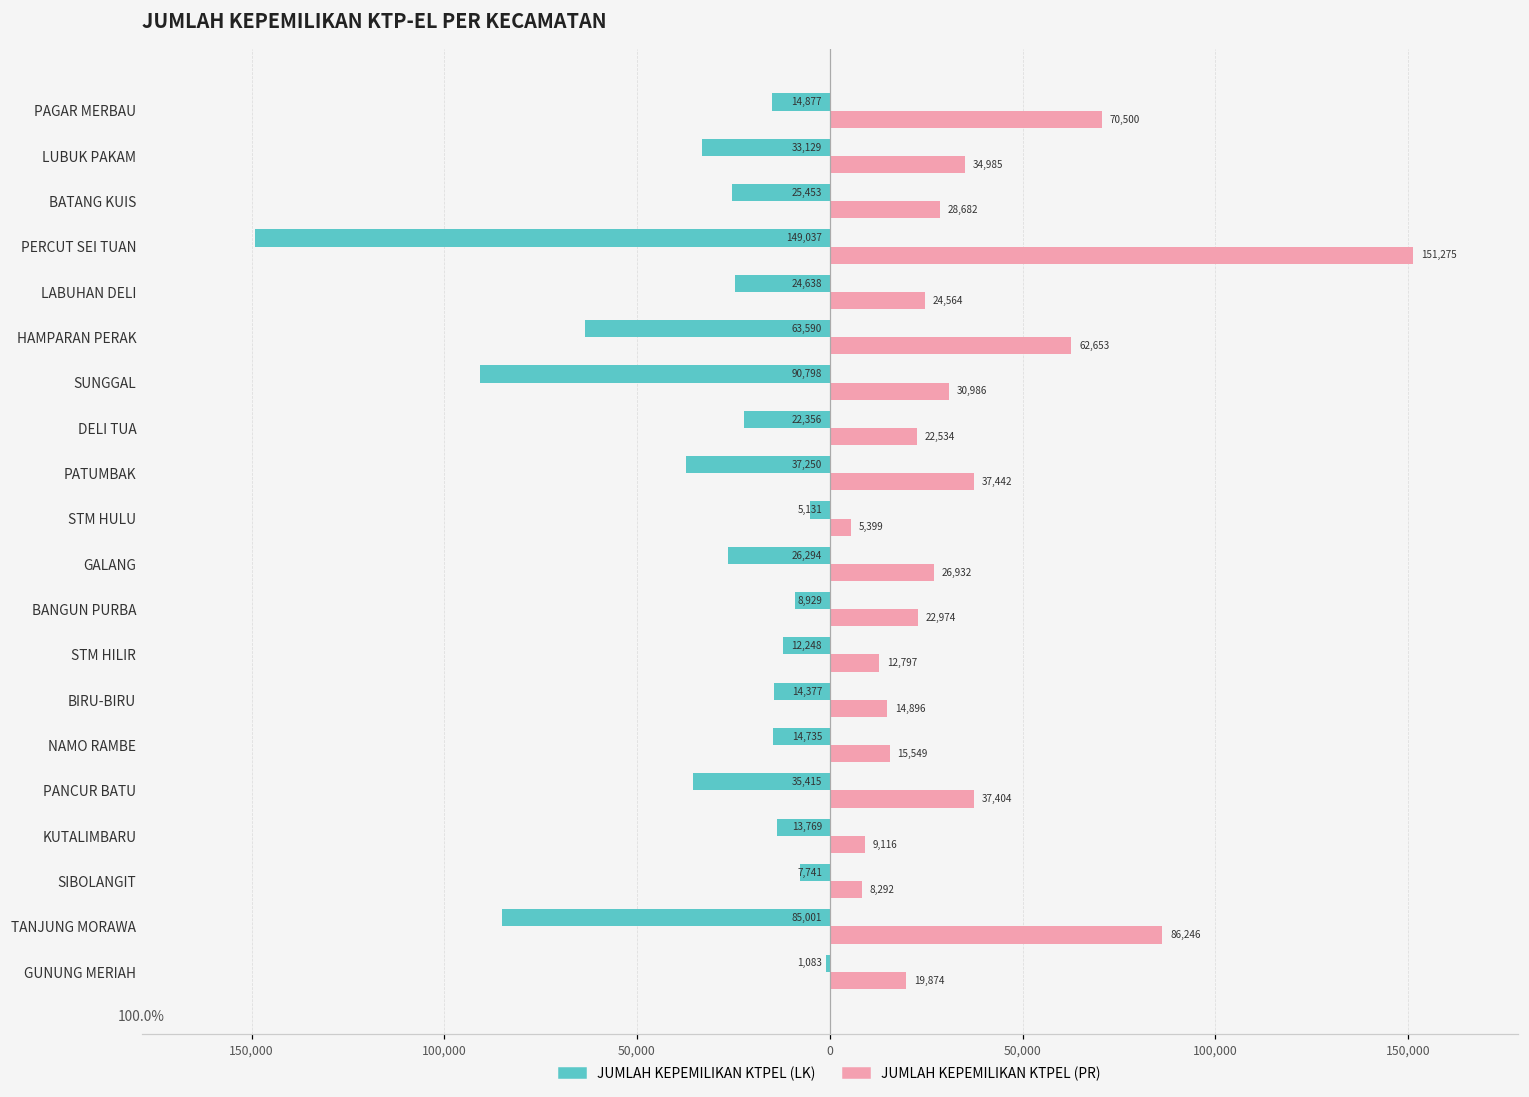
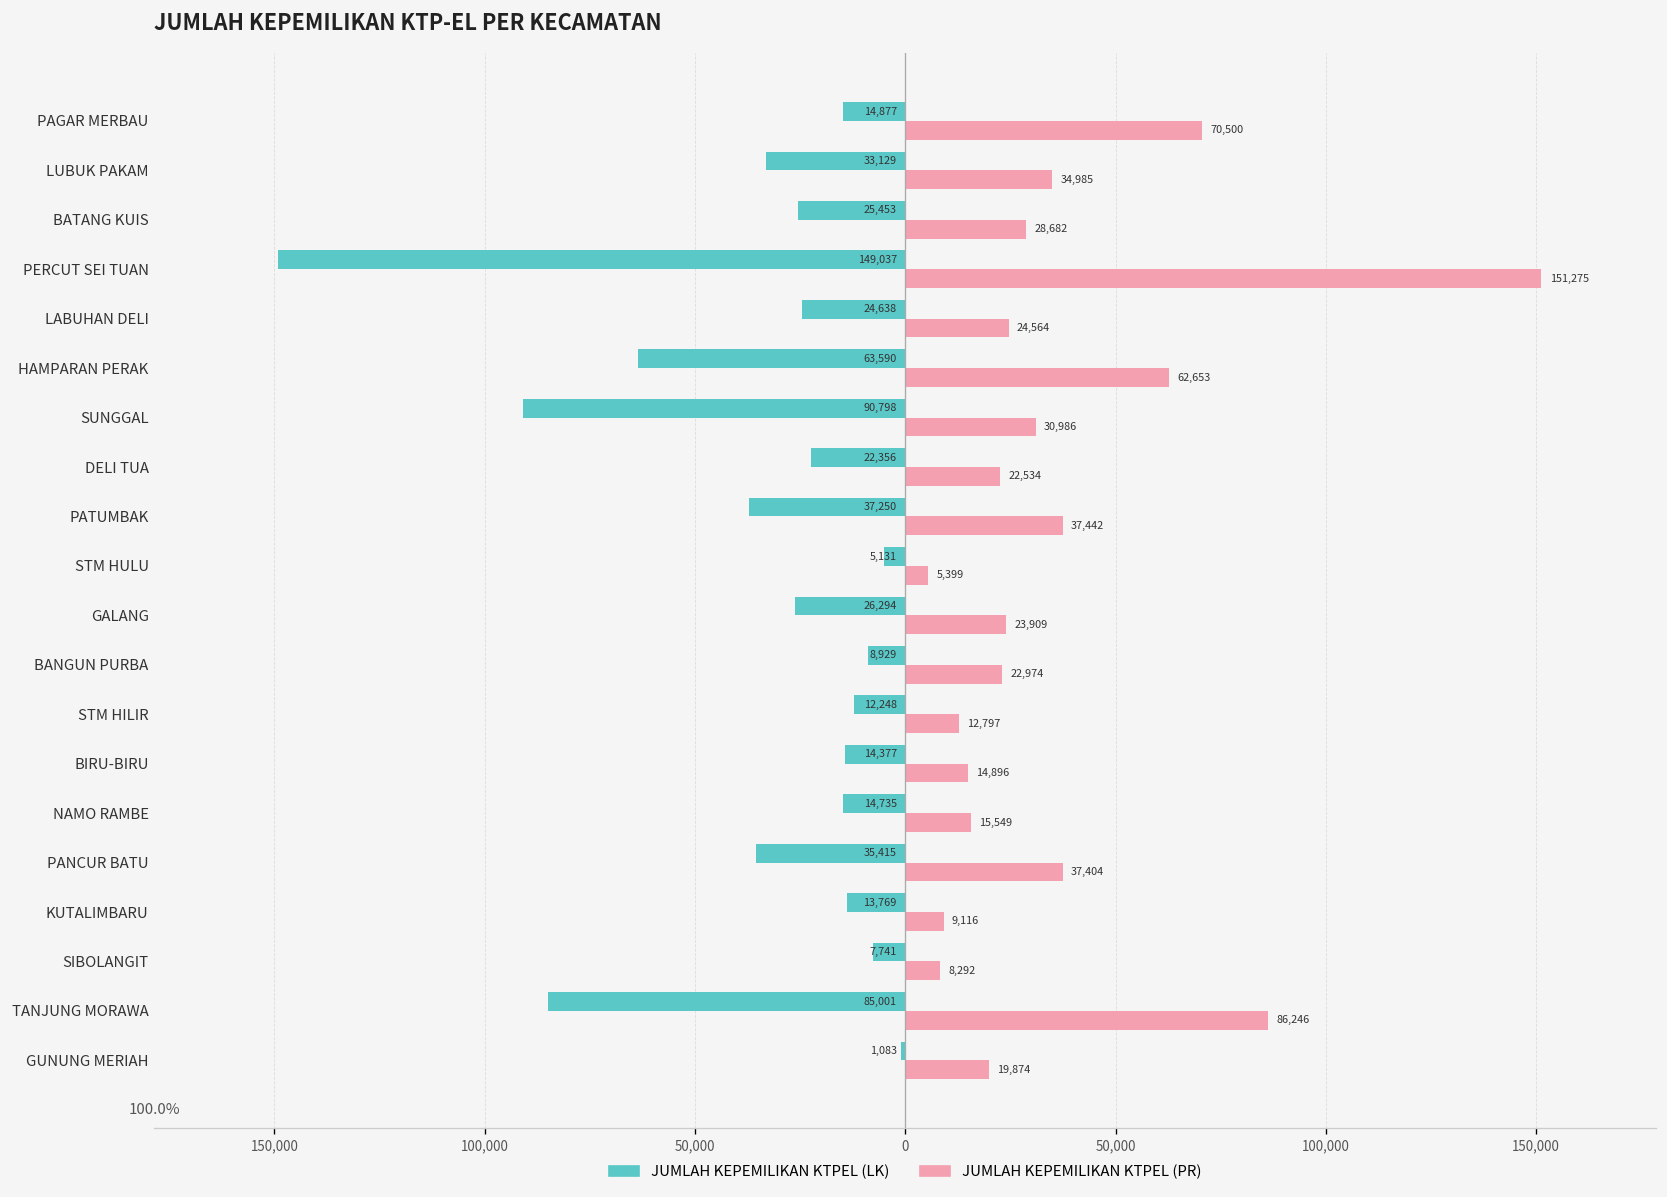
  {
    "JUMLAH KEPEMILIKAN KTPEL (PR)": {
      "PAGAR MERBAU": "70,500",
      "LUBUK PAKAM": "34,985",
      "BATANG KUIS": "28,682",
      "PERCUT SEI TUAN": "151,275",
      "LABUHAN DELI": "24,564",
      "HAMPARAN PERAK": "62,653",
      "SUNGGAL": "30,986",
      "DELI TUA": "22,534",
      "PATUMBAK": "37,442",
      "STM HULU": "5,399",
-     "GALANG": "26,932",
+     "GALANG": "23,909",
      "BANGUN PURBA": "22,974",
      "STM HILIR": "12,797",
      "BIRU-BIRU": "14,896",
      "NAMO RAMBE": "15,549",
      "PANCUR BATU": "37,404",
      "KUTALIMBARU": "9,116",
      "SIBOLANGIT": "8,292",
      "TANJUNG MORAWA": "86,246",
      "GUNUNG MERIAH": "19,874"
    }
  }
